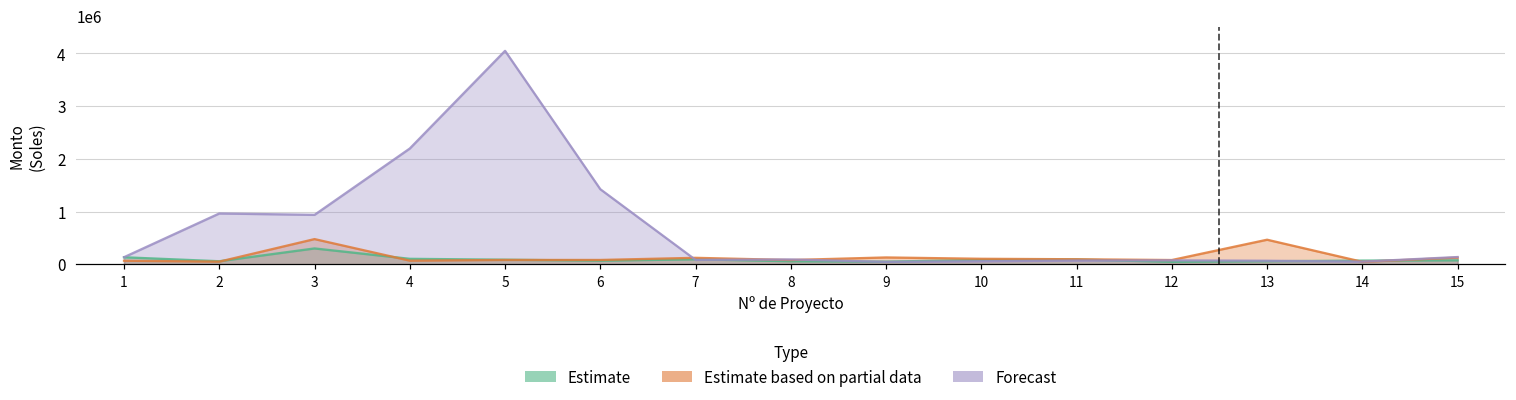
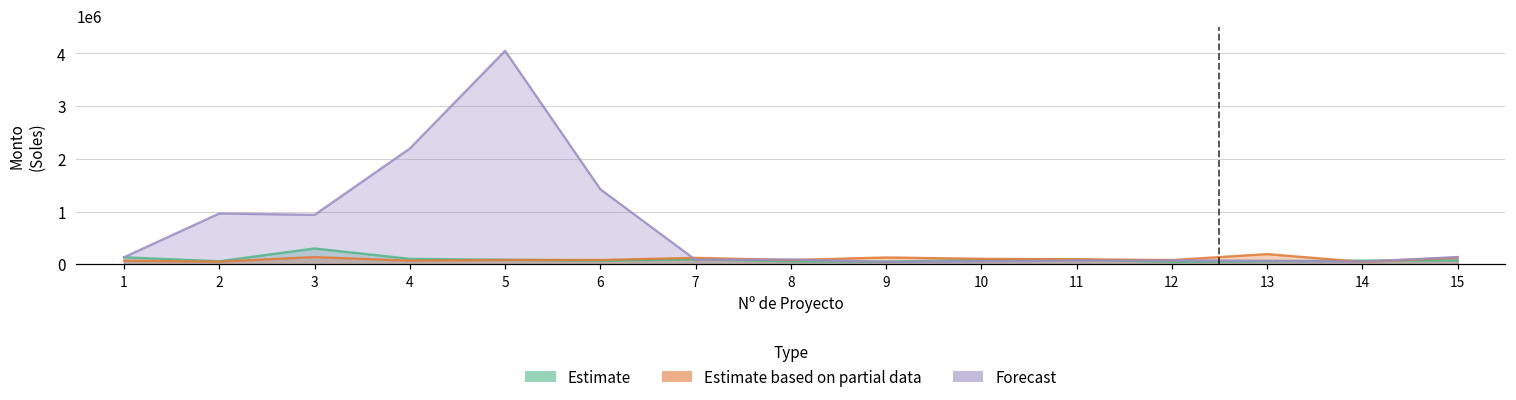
  {
    "Estimate based on partial data": {
      "1": 100000,
-     "3": 500000,
+     "3": 100000,
      "9": 100000,
-     "13": 500000
+     "13": 200000
    }
  }
